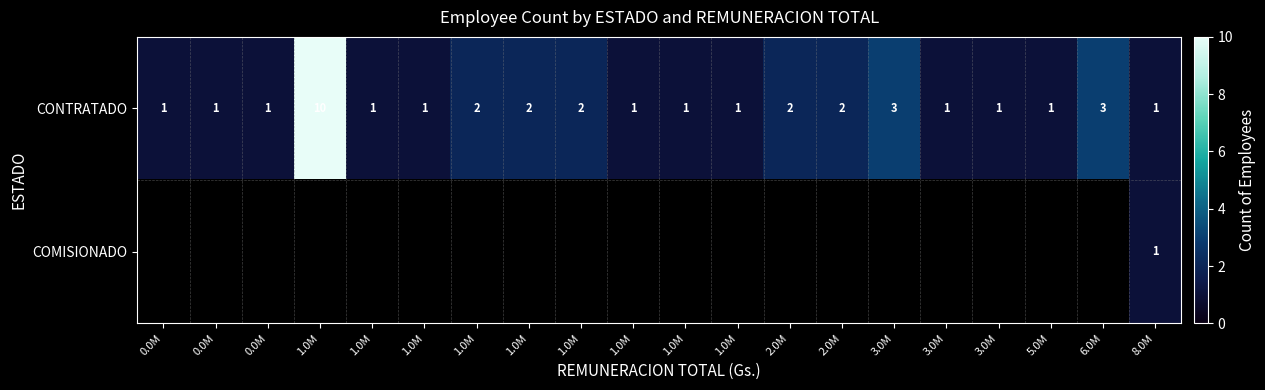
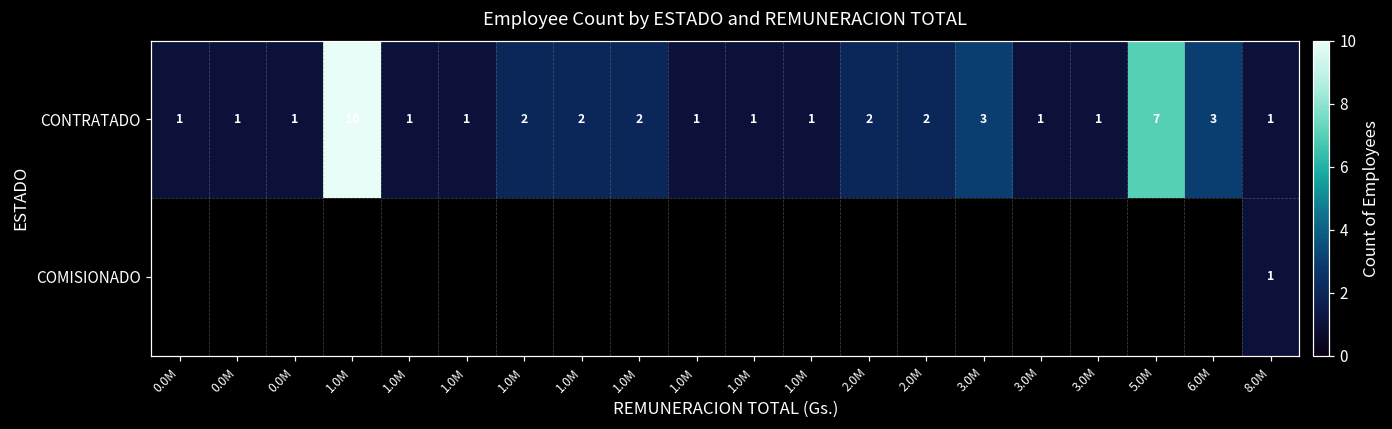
  {
    "CONTRATADO": {
-     "5.0M": 1,
+     "5.0M": 7,
      "6.0M": 3,
      "8.0M": 1
    },
    "COMISIONADO": {
      "8.0M": 1
    }
  }
